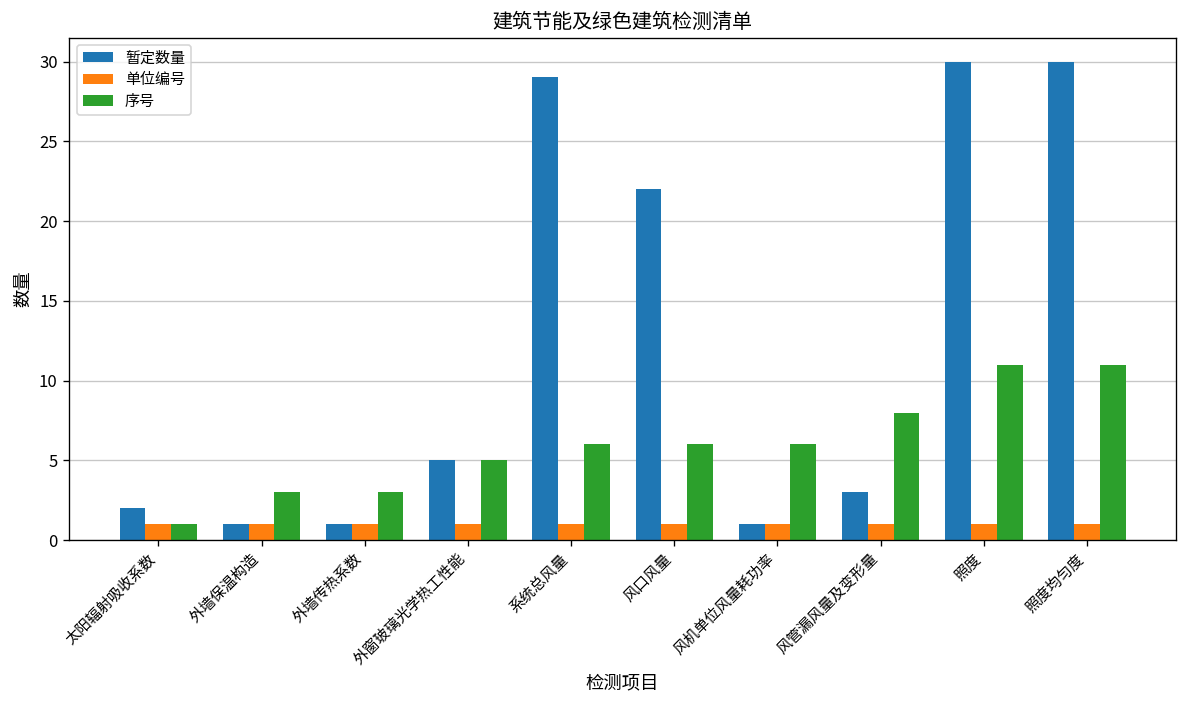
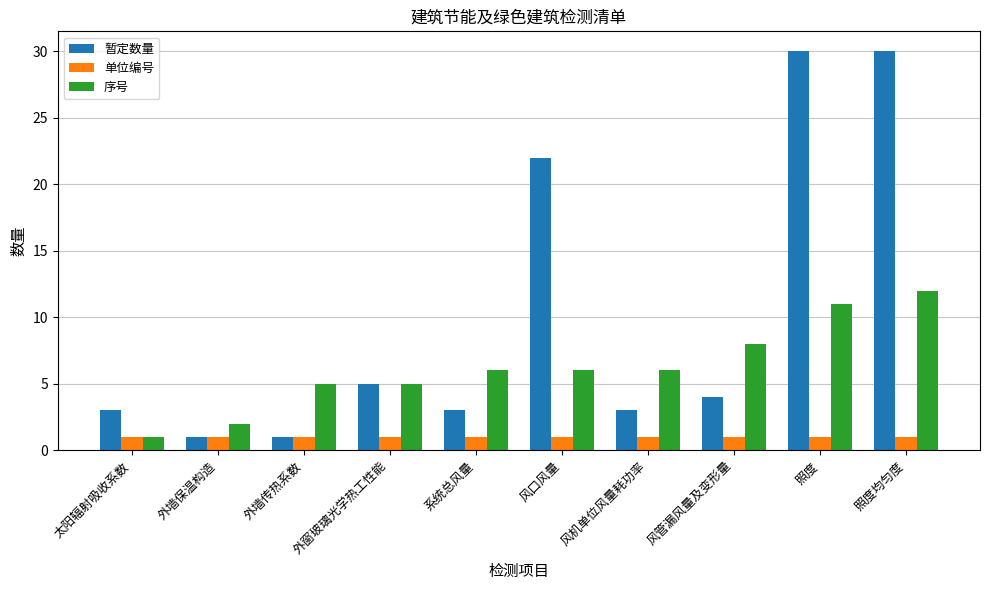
  {
    "暂定数量": {
-     "太阳辐射吸收系数": 2,
+     "太阳辐射吸收系数": 3,
      "外墙保温构造": 1,
      "外墙传热系数": 1,
      "外窗玻璃光学热工性能": 5,
-     "系统总风量": 29,
+     "系统总风量": 3,
      "风口风量": 22,
-     "风机单位风量耗功率": 1,
-     "风管漏风量及变形量": 3,
+     "风机单位风量耗功率": 3,
+     "风管漏风量及变形量": 4,
      "照度": 30,
      "照度均匀度": 30
    },
    "单位编号": {
      "太阳辐射吸收系数": 1,
      "外墙保温构造": 1,
      "外墙传热系数": 1,
      "外窗玻璃光学热工性能": 1,
      "系统总风量": 1,
      "风口风量": 1,
      "风机单位风量耗功率": 1,
      "风管漏风量及变形量": 1,
      "照度": 1,
      "照度均匀度": 1
    },
    "序号": {
      "太阳辐射吸收系数": 1,
-     "外墙保温构造": 3,
-     "外墙传热系数": 3,
+     "外墙保温构造": 2,
+     "外墙传热系数": 5,
      "外窗玻璃光学热工性能": 5,
      "系统总风量": 6,
      "风口风量": 6,
      "风机单位风量耗功率": 6,
      "风管漏风量及变形量": 8,
      "照度": 11,
-     "照度均匀度": 11
+     "照度均匀度": 12
    }
  }
